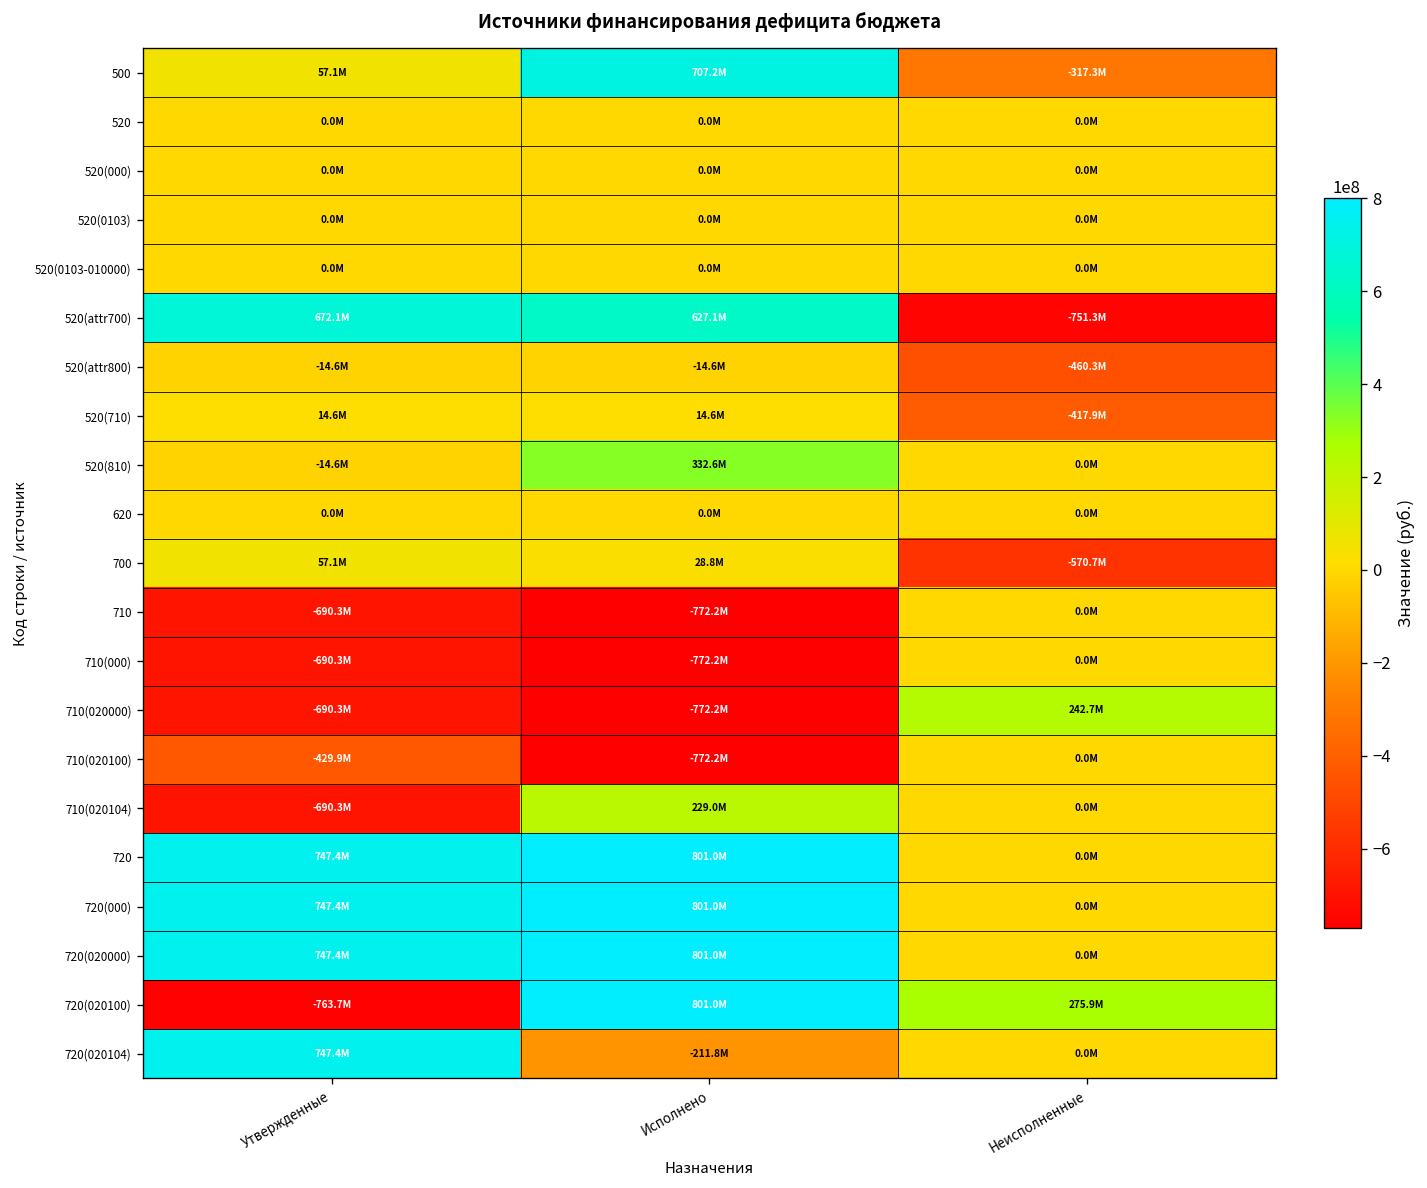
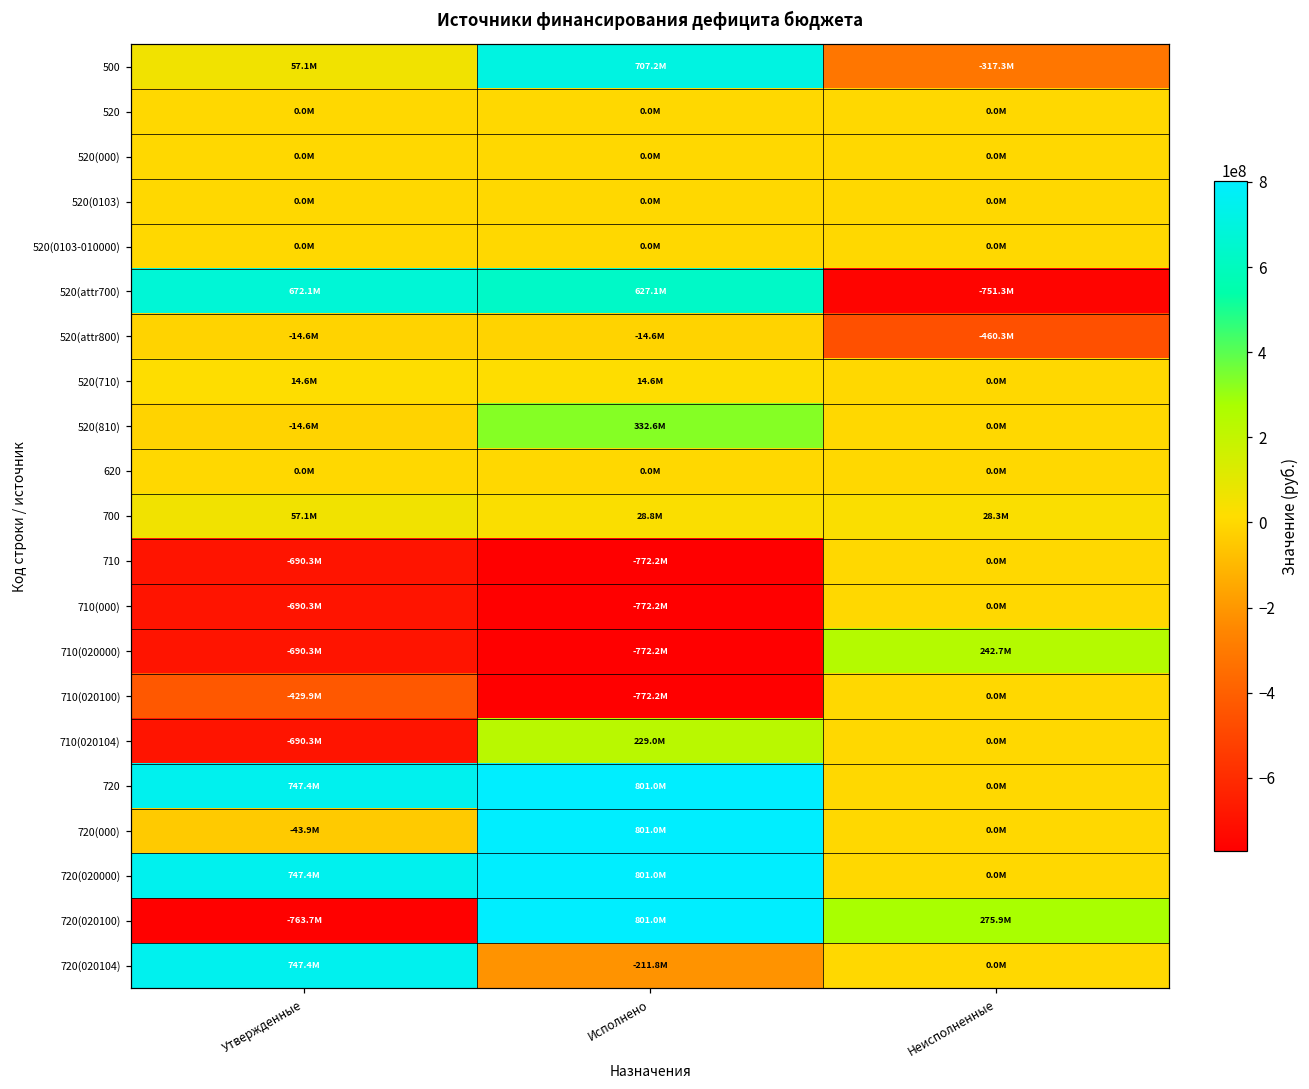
  {
    "500": {
      "Утвержденные": "57.1M",
      "Исполнено": "707.2M",
      "Неисполненные": "-317.3M"
    },
    "520": {
      "Утвержденные": "0.0M",
      "Исполнено": "0.0M",
      "Неисполненные": "0.0M"
    },
    "520(000)": {
      "Утвержденные": "0.0M",
      "Исполнено": "0.0M",
      "Неисполненные": "0.0M"
    },
    "520(0103)": {
      "Утвержденные": "0.0M",
      "Исполнено": "0.0M",
      "Неисполненные": "0.0M"
    },
    "520(0103-010000)": {
      "Утвержденные": "0.0M",
      "Исполнено": "0.0M",
      "Неисполненные": "0.0M"
    },
    "520(attr700)": {
      "Утвержденные": "672.1M",
      "Исполнено": "627.1M",
      "Неисполненные": "-751.3M"
    },
    "520(attr800)": {
      "Утвержденные": "-14.6M",
      "Исполнено": "-14.6M",
      "Неисполненные": "-460.3M"
    },
    "520(710)": {
      "Утвержденные": "14.6M",
      "Исполнено": "14.6M",
-     "Неисполненные": "-417.9M"
+     "Неисполненные": "0.0M"
    },
    "520(810)": {
      "Утвержденные": "-14.6M",
      "Исполнено": "332.6M",
      "Неисполненные": "0.0M"
    },
    "620": {
      "Утвержденные": "0.0M",
      "Исполнено": "0.0M",
      "Неисполненные": "0.0M"
    },
    "700": {
      "Утвержденные": "57.1M",
      "Исполнено": "28.8M",
-     "Неисполненные": "-570.7M"
+     "Неисполненные": "28.3M"
    },
    "710": {
      "Утвержденные": "-690.3M",
      "Исполнено": "-772.2M",
      "Неисполненные": "0.0M"
    },
    "710(000)": {
      "Утвержденные": "-690.3M",
      "Исполнено": "-772.2M",
      "Неисполненные": "0.0M"
    },
    "710(020000)": {
      "Утвержденные": "-690.3M",
      "Исполнено": "-772.2M",
      "Неисполненные": "242.7M"
    },
    "710(020100)": {
      "Утвержденные": "-429.9M",
      "Исполнено": "-772.2M",
      "Неисполненные": "0.0M"
    },
    "710(020104)": {
      "Утвержденные": "-690.3M",
      "Исполнено": "229.0M",
      "Неисполненные": "0.0M"
    },
    "720": {
      "Утвержденные": "747.4M",
      "Исполнено": "801.0M",
      "Неисполненные": "0.0M"
    },
    "720(000)": {
-     "Утвержденные": "747.4M",
+     "Утвержденные": "-43.9M",
      "Исполнено": "801.0M",
      "Неисполненные": "0.0M"
    },
    "720(020000)": {
      "Утвержденные": "747.4M",
      "Исполнено": "801.0M",
      "Неисполненные": "0.0M"
    },
    "720(020100)": {
      "Утвержденные": "-763.7M",
      "Исполнено": "801.0M",
      "Неисполненные": "275.9M"
    },
    "720(020104)": {
      "Утвержденные": "747.4M",
      "Исполнено": "-211.8M",
      "Неисполненные": "0.0M"
    }
  }
